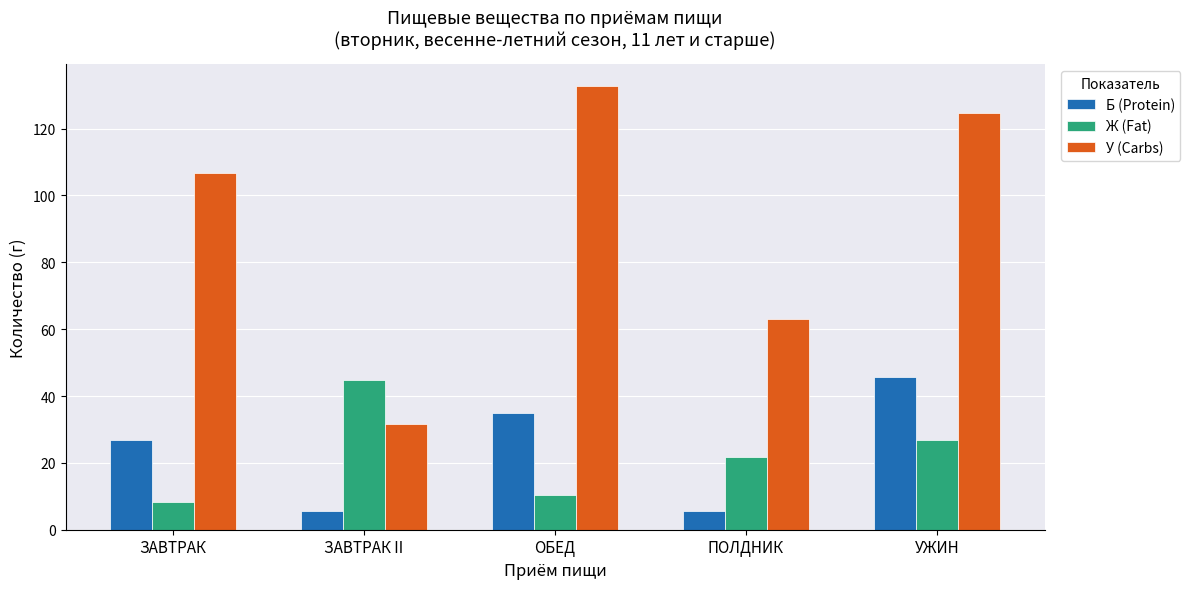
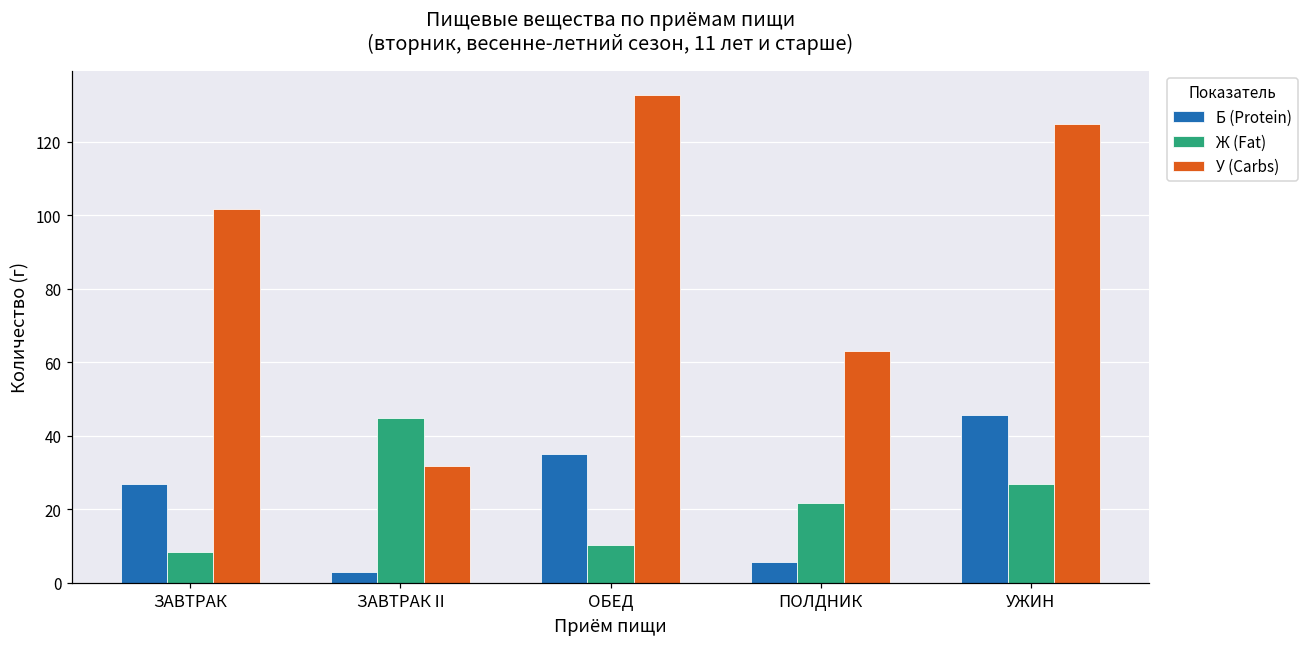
  {
    "Б (Protein)": {
      "ЗАВТРАК": 27,
-     "ЗАВТРАК II": 6,
+     "ЗАВТРАК II": 3,
      "ОБЕД": 35,
      "ПОЛДНИК": 6,
      "УЖИН": 46
    },
    "Ж (Fat)": {
      "ЗАВТРАК": 8,
      "ЗАВТРАК II": 45,
      "ОБЕД": 10,
      "ПОЛДНИК": 22,
      "УЖИН": 27
    },
    "У (Carbs)": {
-     "ЗАВТРАК": 107,
+     "ЗАВТРАК": 102,
      "ЗАВТРАК II": 32,
      "ОБЕД": 133,
      "ПОЛДНИК": 63,
      "УЖИН": 125
    }
  }
